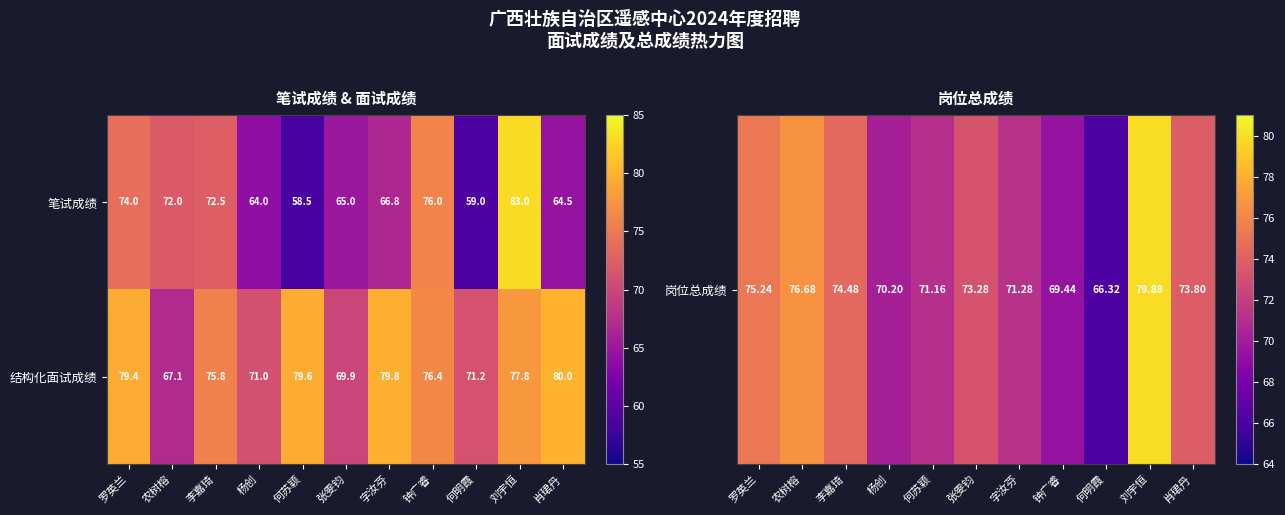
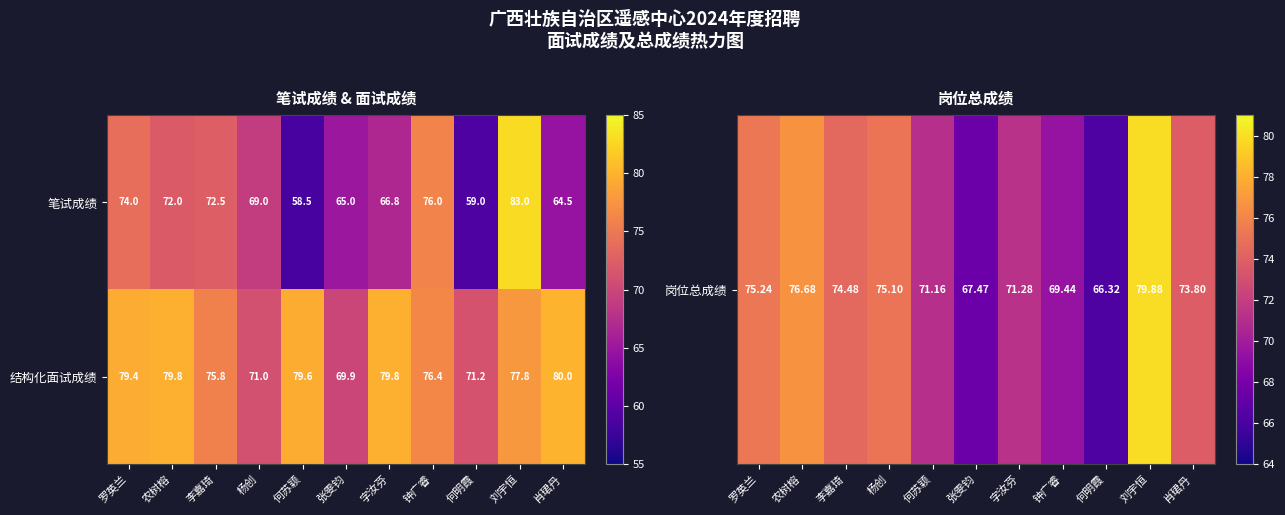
  {
    "笔试成绩 & 面试成绩": {
      "笔试成绩": {
        "罗英兰": 74.0,
        "农树榕": 72.0,
        "李嘉琦": 72.5,
-       "杨创": 64.0,
+       "杨创": 69.0,
        "何苏颖": 58.5,
        "张雯钧": 65.0,
        "字汝芬": 66.8,
        "钟广睿": 76.0,
        "何明霞": 59.0,
        "刘宇恒": 83.0,
        "肖珺丹": 64.5
      },
      "结构化面试成绩": {
        "罗英兰": 79.4,
-       "农树榕": 67.1,
+       "农树榕": 79.8,
        "李嘉琦": 75.8,
        "杨创": 71.0,
        "何苏颖": 79.6,
        "张雯钧": 69.9,
        "字汝芬": 79.8,
        "钟广睿": 76.4,
        "何明霞": 71.2,
        "刘宇恒": 77.8,
        "肖珺丹": 80.0
      }
    },
    "岗位总成绩": {
      "岗位总成绩": {
        "罗英兰": 75.24,
        "农树榕": 76.68,
        "李嘉琦": 74.48,
-       "杨创": 70.20,
+       "杨创": 75.10,
        "何苏颖": 71.16,
-       "张雯钧": 73.28,
+       "张雯钧": 67.47,
        "字汝芬": 71.28,
        "钟广睿": 69.44,
        "何明霞": 66.32,
        "刘宇恒": 79.88,
        "肖珺丹": 73.80
      }
    }
  }
